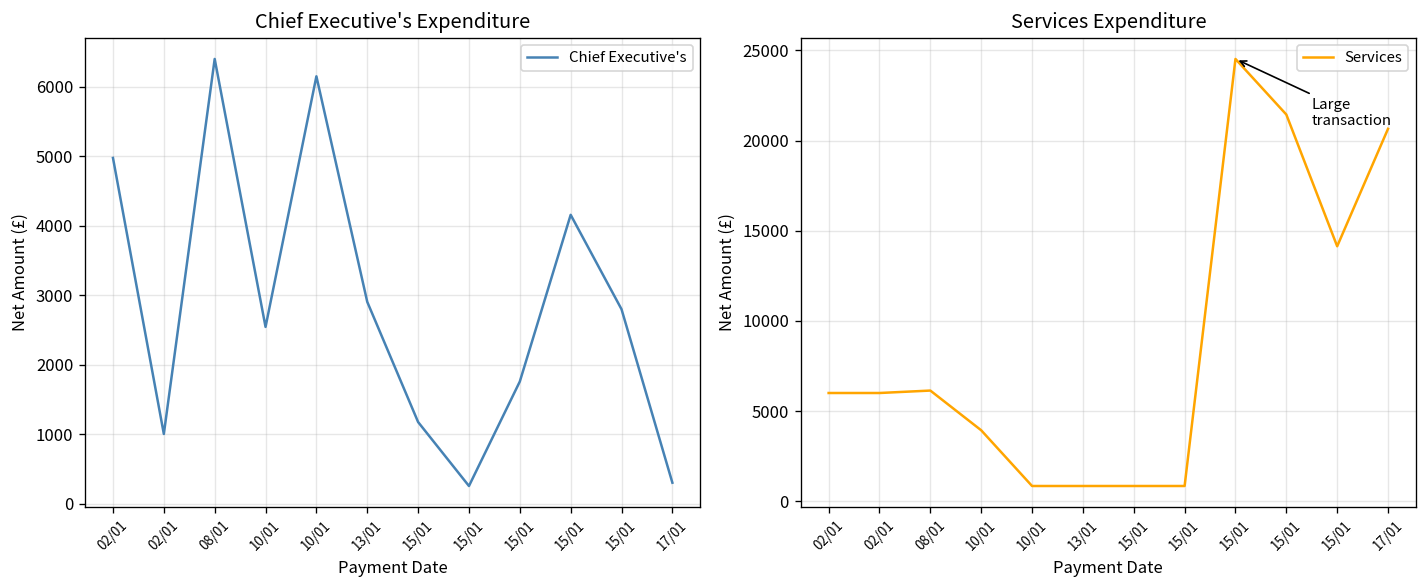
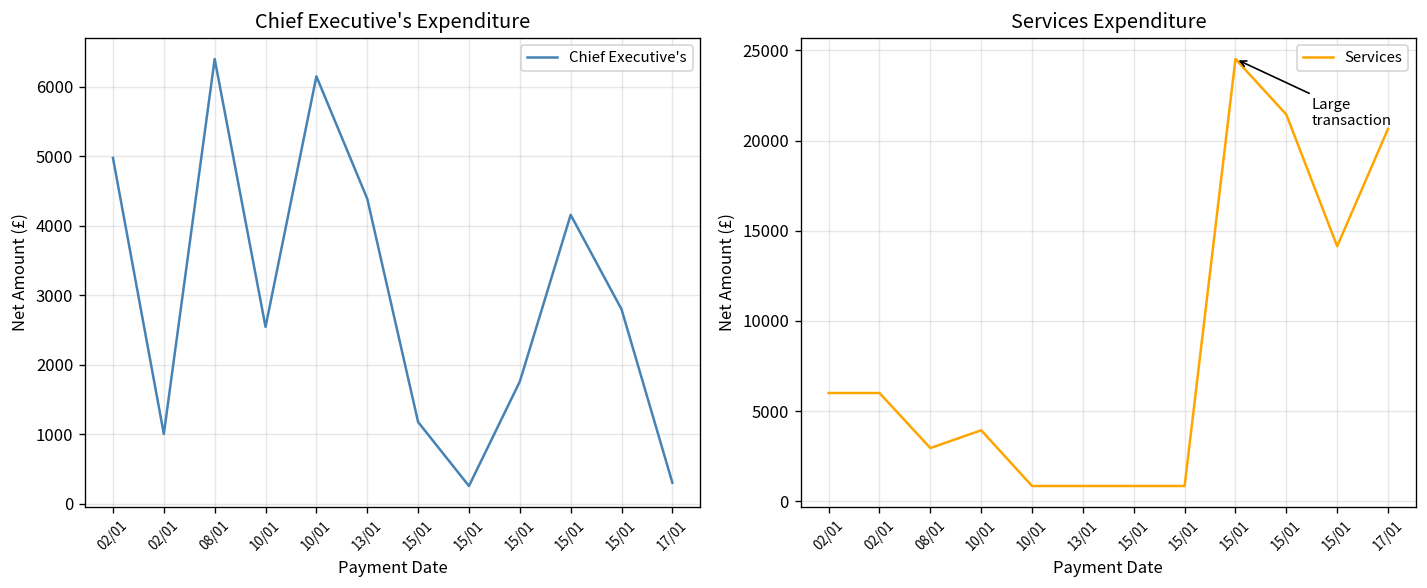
  {
    "Chief Executive's Expenditure": {
      "08/01": 6400,
-     "13/01": 2900,
+     "13/01": 4400,
      "17/01": 300
    },
    "Services Expenditure": {
-     "08/01": 6100,
+     "08/01": 2900,
      "13/01": 800,
      "17/01": 20700
    }
  }
